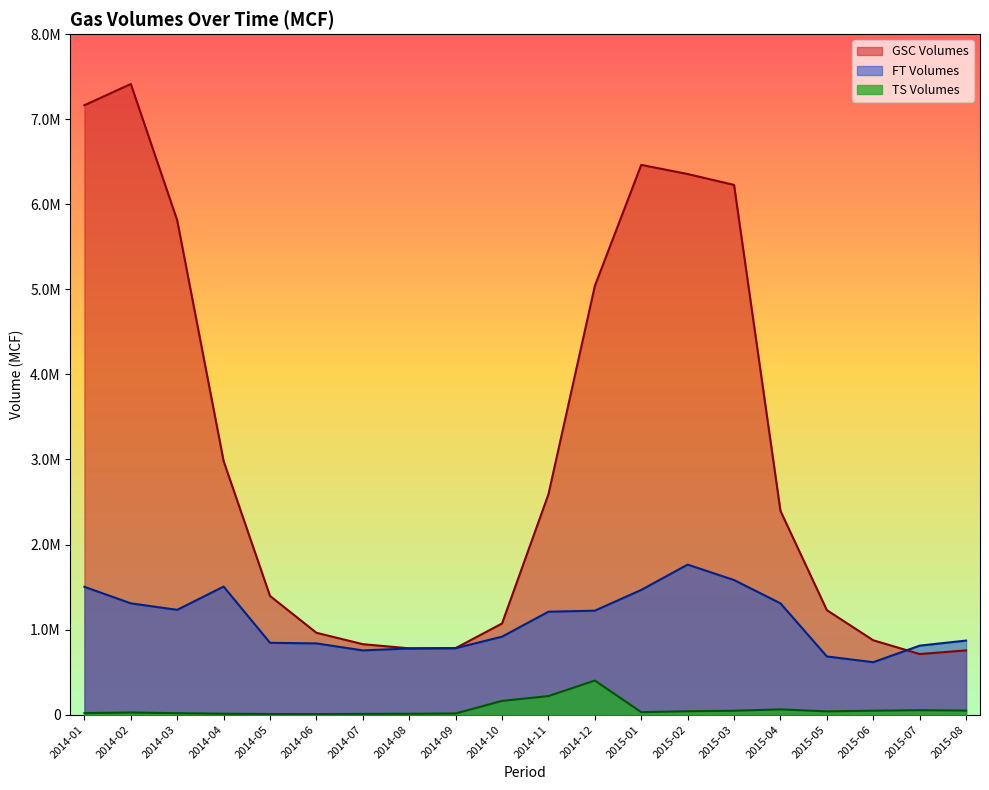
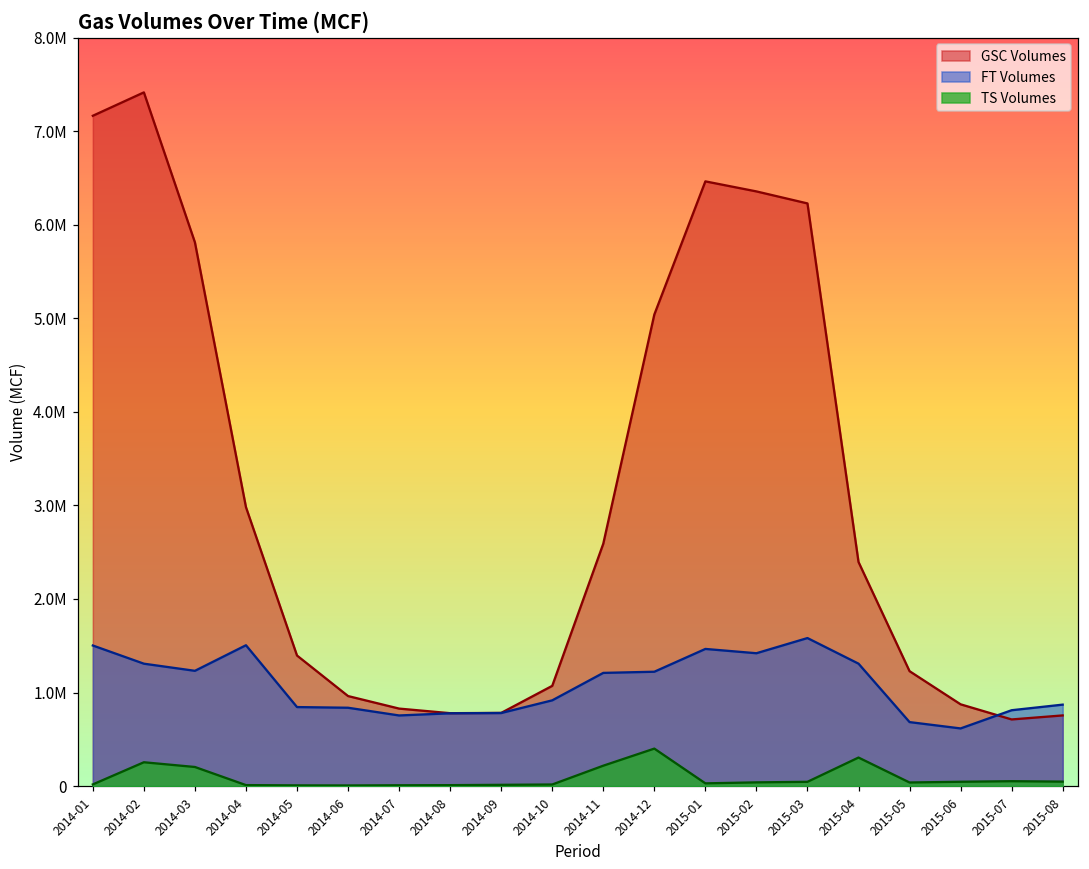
  {
    "GSC Volumes": {
      "2014-01": 7200000,
      "2014-02": 7400000,
      "2014-03": 5800000,
      "2014-04": 3000000,
      "2014-05": 1400000,
      "2014-06": 1000000,
      "2014-07": 800000,
      "2014-10": 1100000,
      "2014-11": 2600000,
      "2014-12": 5000000,
      "2015-01": 6500000,
      "2015-02": 6400000,
      "2015-03": 6200000,
      "2015-04": 2400000,
      "2015-05": 1200000,
      "2015-06": 900000,
      "2015-07": 700000,
      "2015-08": 800000
    },
    "FT Volumes": {
      "2014-01": 1500000,
      "2014-02": 1300000,
      "2014-03": 1200000,
      "2014-04": 1500000,
      "2014-05": 800000,
      "2014-06": 800000,
      "2014-07": 800000,
      "2014-10": 900000,
      "2014-11": 1200000,
      "2014-12": 1200000,
      "2015-01": 1500000,
-     "2015-02": 1800000,
+     "2015-02": 1400000,
      "2015-03": 1600000,
      "2015-04": 1300000,
      "2015-05": 700000,
      "2015-06": 600000,
      "2015-07": 800000,
      "2015-08": 900000
    },
    "TS Volumes": {
      "2014-01": 0,
-     "2014-02": 0,
-     "2014-03": 0,
+     "2014-02": 300000,
+     "2014-03": 200000,
      "2014-04": 0,
      "2014-05": 0,
      "2014-06": 0,
      "2014-07": 0,
      "2014-08": 0,
      "2014-09": 0,
-     "2014-10": 200000,
+     "2014-10": 0,
      "2014-11": 200000,
      "2014-12": 400000,
      "2015-01": 0,
      "2015-02": 0,
      "2015-03": 0,
-     "2015-04": 100000,
+     "2015-04": 300000,
      "2015-05": 0,
      "2015-06": 0,
      "2015-07": 100000,
      "2015-08": 0
    }
  }
